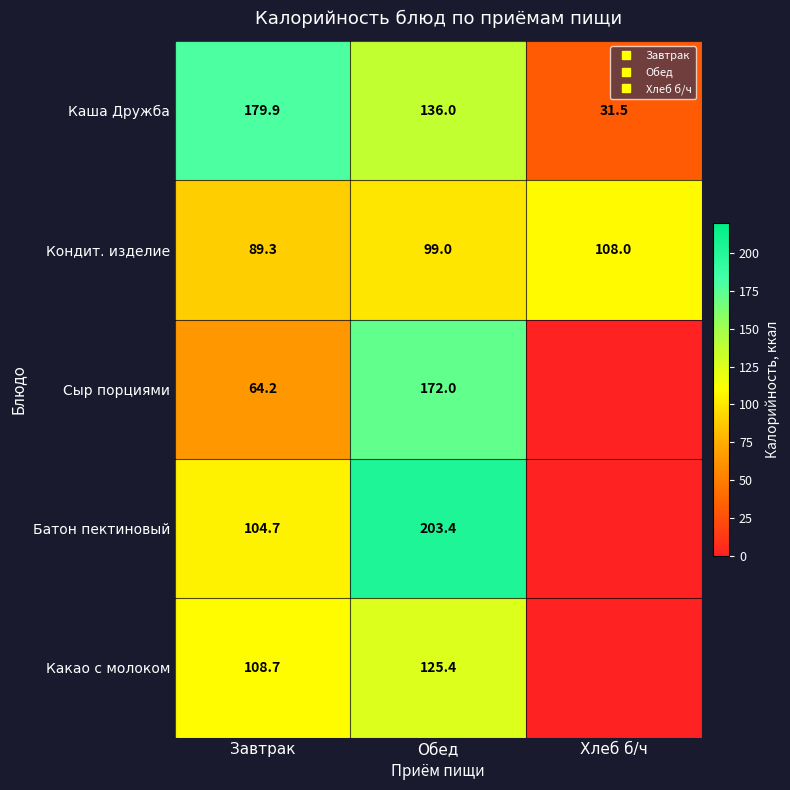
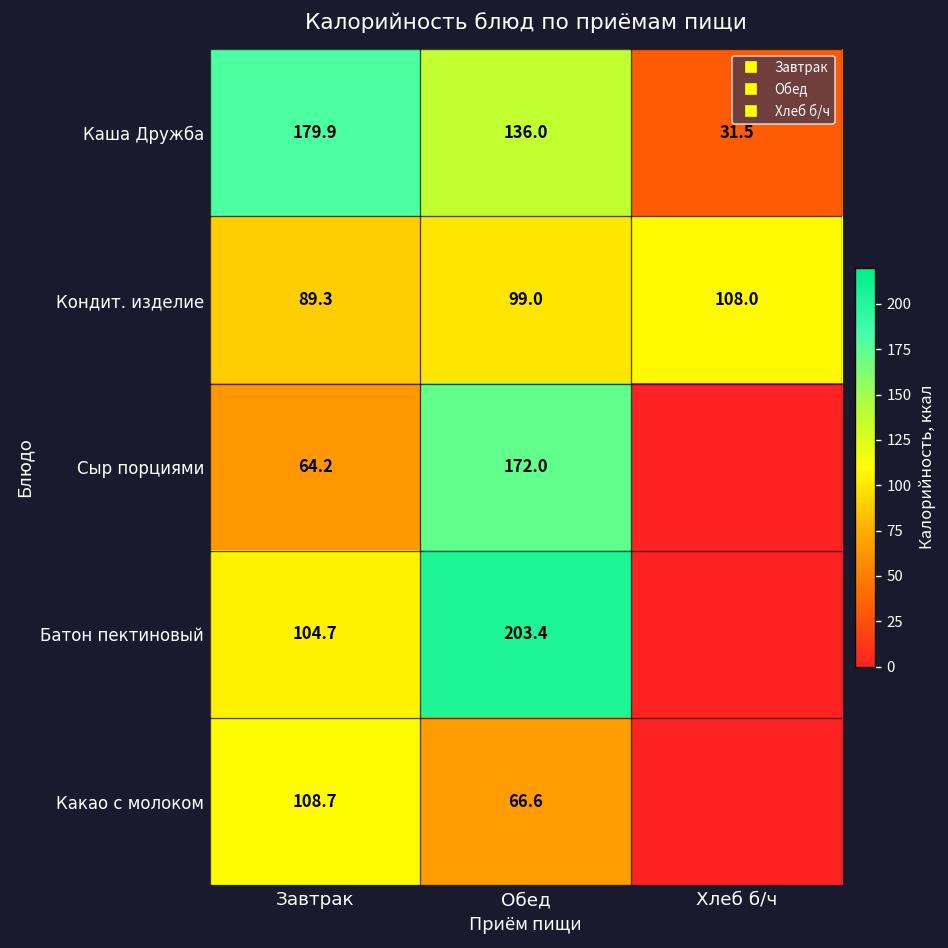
  {
    "Каша Дружба": {
      "Завтрак": 179.9,
      "Обед": 136.0,
      "Хлеб б/ч": 31.5
    },
    "Кондит. изделие": {
      "Завтрак": 89.3,
      "Обед": 99.0,
      "Хлеб б/ч": 108.0
    },
    "Сыр порциями": {
      "Завтрак": 64.2,
      "Обед": 172.0
    },
    "Батон пектиновый": {
      "Завтрак": 104.7,
      "Обед": 203.4
    },
    "Какао с молоком": {
      "Завтрак": 108.7,
-     "Обед": 125.4
+     "Обед": 66.6
    }
  }
